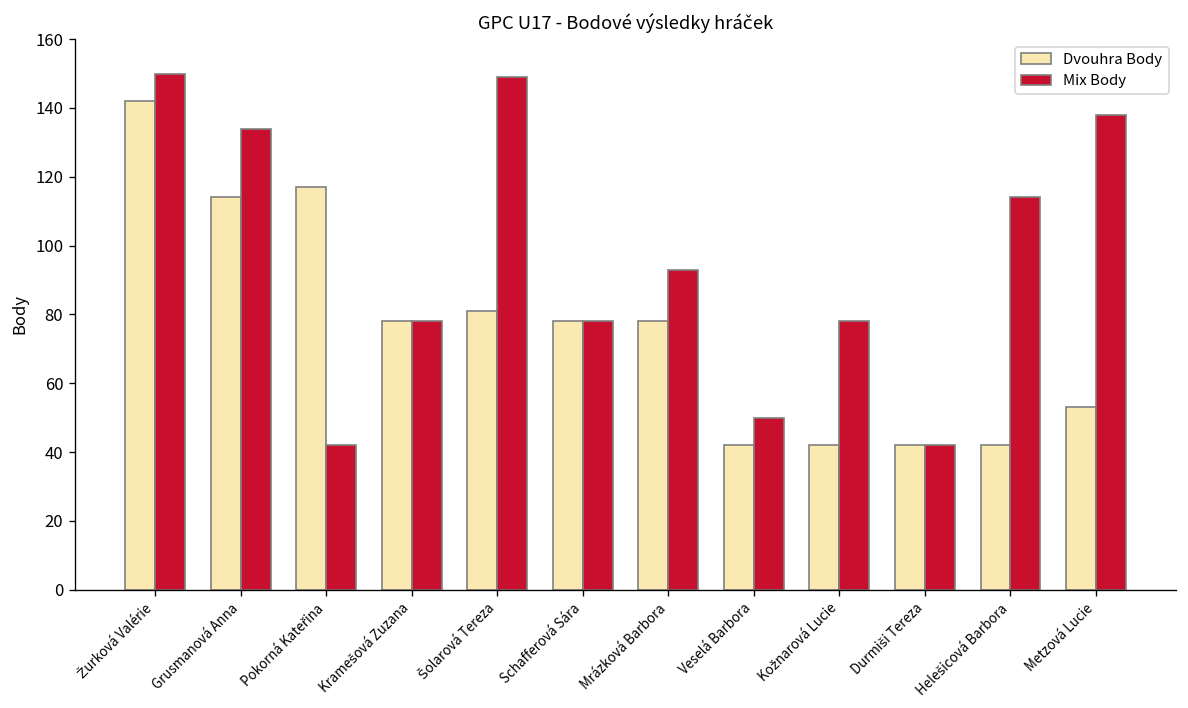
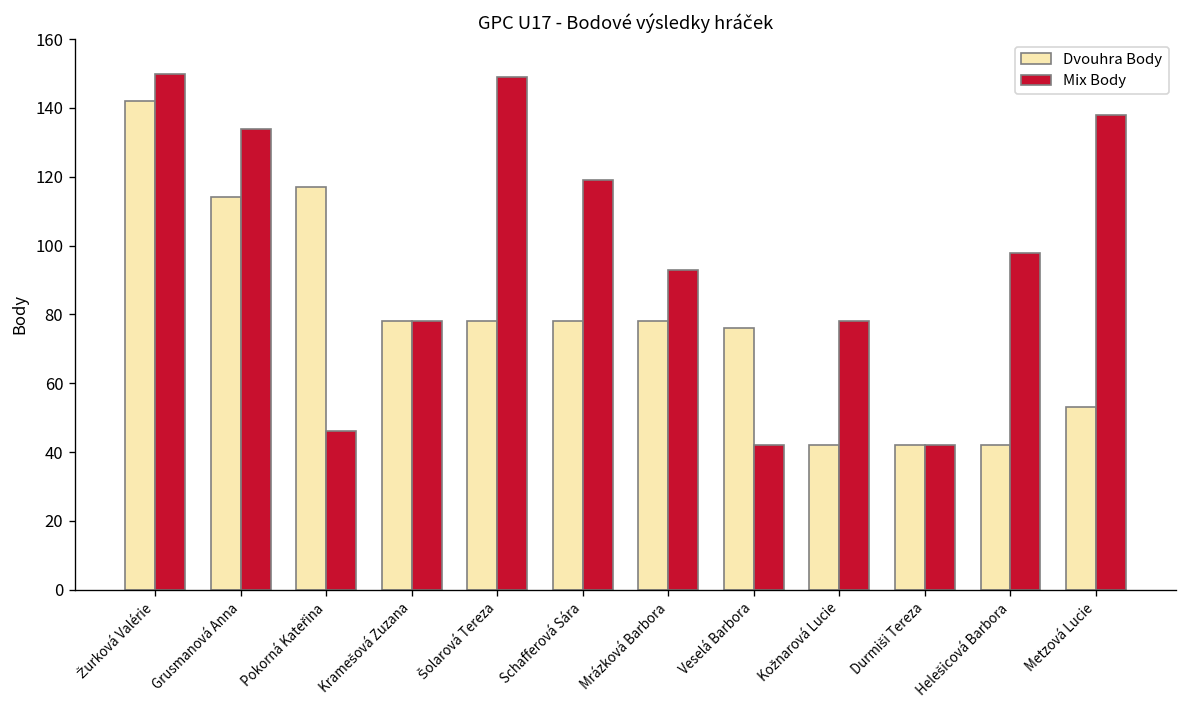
  {
    "Dvouhra Body": {
      "Žurková Valérie": 142,
      "Grusmanová Anna": 114,
      "Pokorná Kateřina": 117,
      "Kramešová Zuzana": 78,
-     "Šolarová Tereza": 81,
+     "Šolarová Tereza": 78,
      "Schafferová Sára": 78,
      "Mrázková Barbora": 78,
-     "Veselá Barbora": 42,
+     "Veselá Barbora": 76,
      "Kožnarová Lucie": 42,
      "Durmiši Tereza": 42,
      "Helešicová Barbora": 42,
      "Metzová Lucie": 53
    },
    "Mix Body": {
      "Žurková Valérie": 150,
      "Grusmanová Anna": 134,
-     "Pokorná Kateřina": 42,
+     "Pokorná Kateřina": 46,
      "Kramešová Zuzana": 78,
      "Šolarová Tereza": 149,
-     "Schafferová Sára": 78,
+     "Schafferová Sára": 119,
      "Mrázková Barbora": 93,
-     "Veselá Barbora": 50,
+     "Veselá Barbora": 42,
      "Kožnarová Lucie": 78,
      "Durmiši Tereza": 42,
-     "Helešicová Barbora": 114,
+     "Helešicová Barbora": 98,
      "Metzová Lucie": 138
    }
  }
